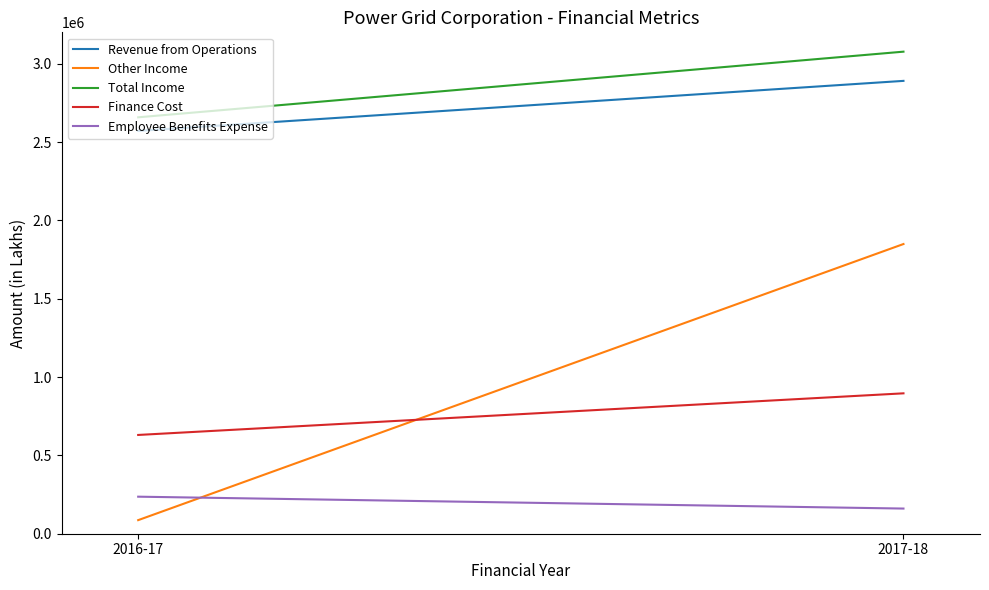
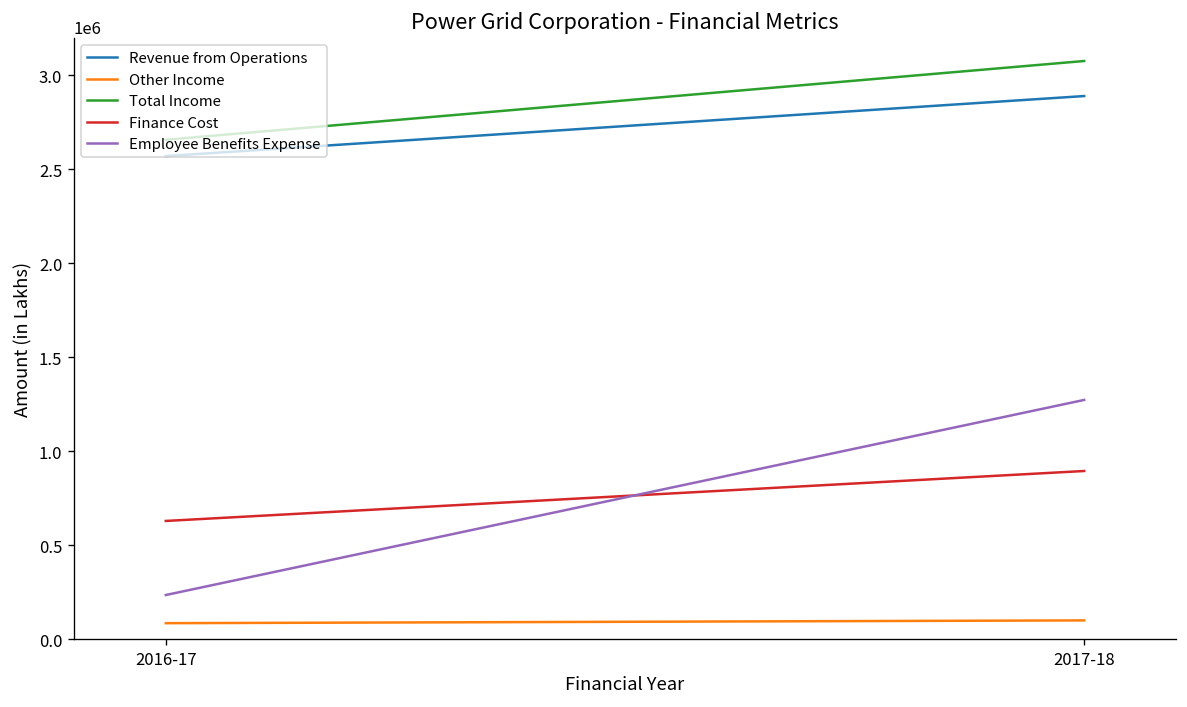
  {
    "Revenue from Operations": {
      "2017-18": 2890000
    },
    "Other Income": {
      "2016-17": 90000,
-     "2017-18": 1850000
+     "2017-18": 100000
    },
    "Total Income": {
      "2017-18": 3080000
    },
    "Finance Cost": {
      "2016-17": 630000,
      "2017-18": 900000
    },
    "Employee Benefits Expense": {
      "2016-17": 240000,
-     "2017-18": 160000
+     "2017-18": 1270000
    }
  }
